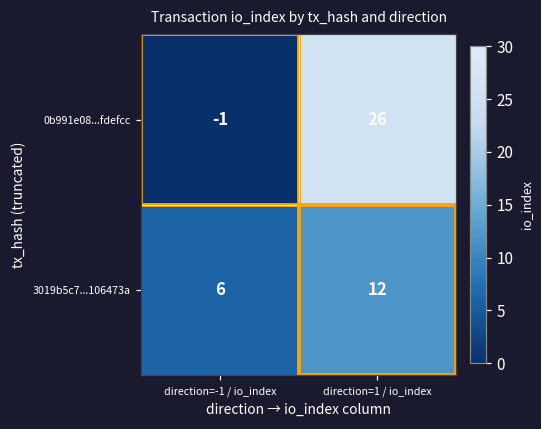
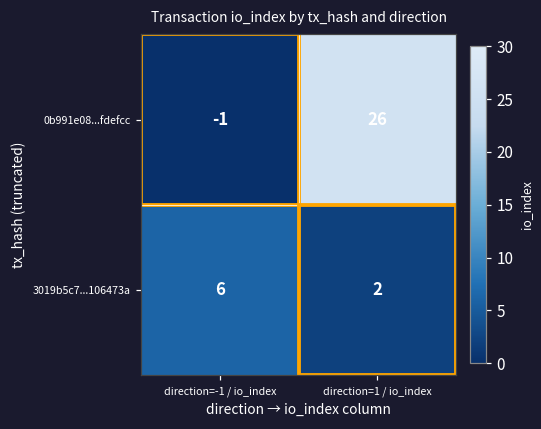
  {
    "0b991e08...fdefcc": {
      "direction=-1 / io_index": -1
    },
    "3019b5c7...106473a": {
      "direction=-1 / io_index": 6,
-     "direction=1 / io_index": 12
+     "direction=1 / io_index": 2
    }
  }
